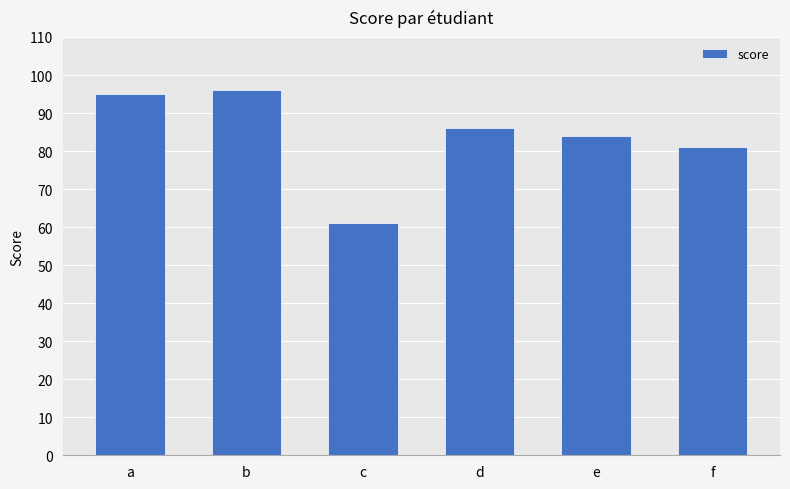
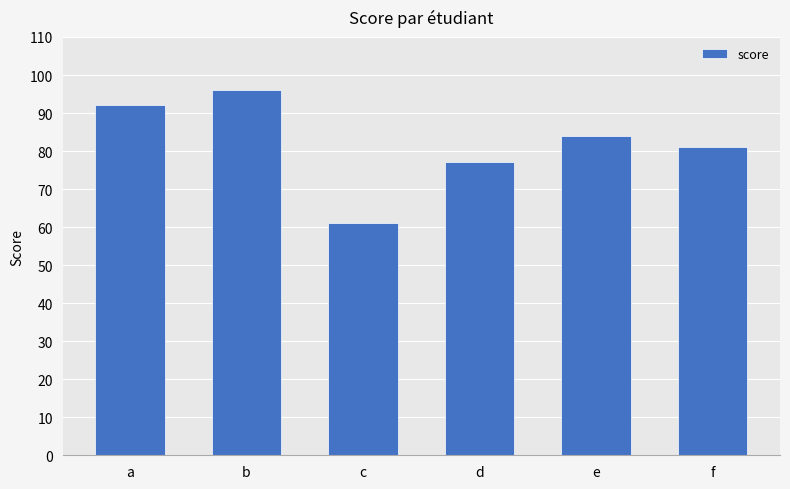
  {
-   "a": 95,
+   "a": 92,
    "b": 96,
    "c": 61,
-   "d": 86,
+   "d": 77,
    "e": 84,
    "f": 81
  }
